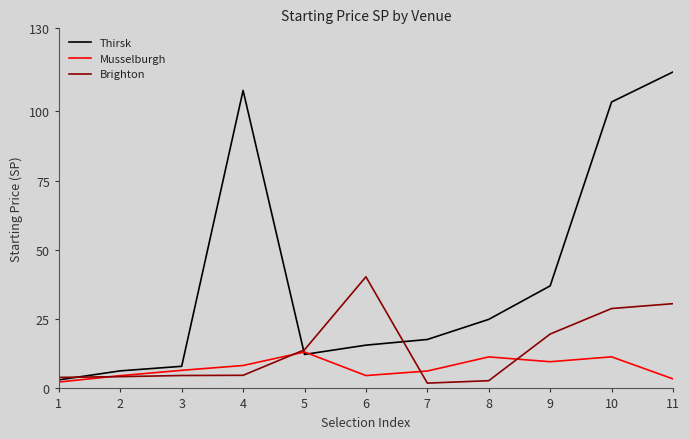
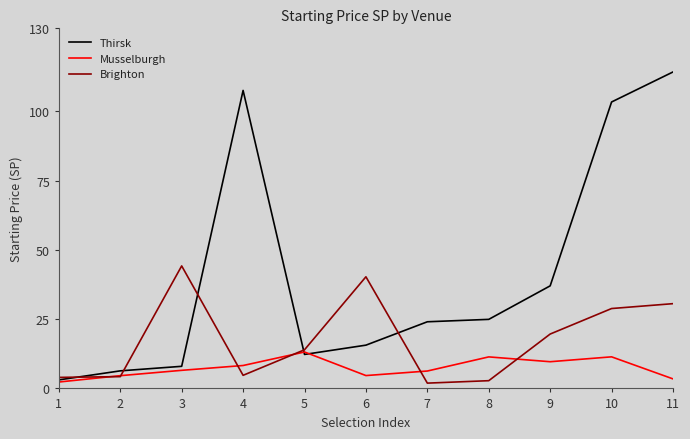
  {
    "Thirsk": {
      "2": 6,
      "3": 8,
      "4": 108,
      "6": 16,
-     "7": 18,
+     "7": 24,
      "8": 25,
      "9": 37,
      "10": 103,
      "11": 114
    },
    "Musselburgh": {
      "3": 7,
      "4": 8,
      "6": 5,
      "7": 6,
      "8": 11,
      "9": 10,
      "10": 11,
      "11": 3
    },
    "Brighton": {
-     "3": 5,
+     "3": 44,
      "4": 5,
      "6": 40,
      "7": 2,
      "8": 3,
      "9": 20,
      "10": 29,
      "11": 31
    }
  }
